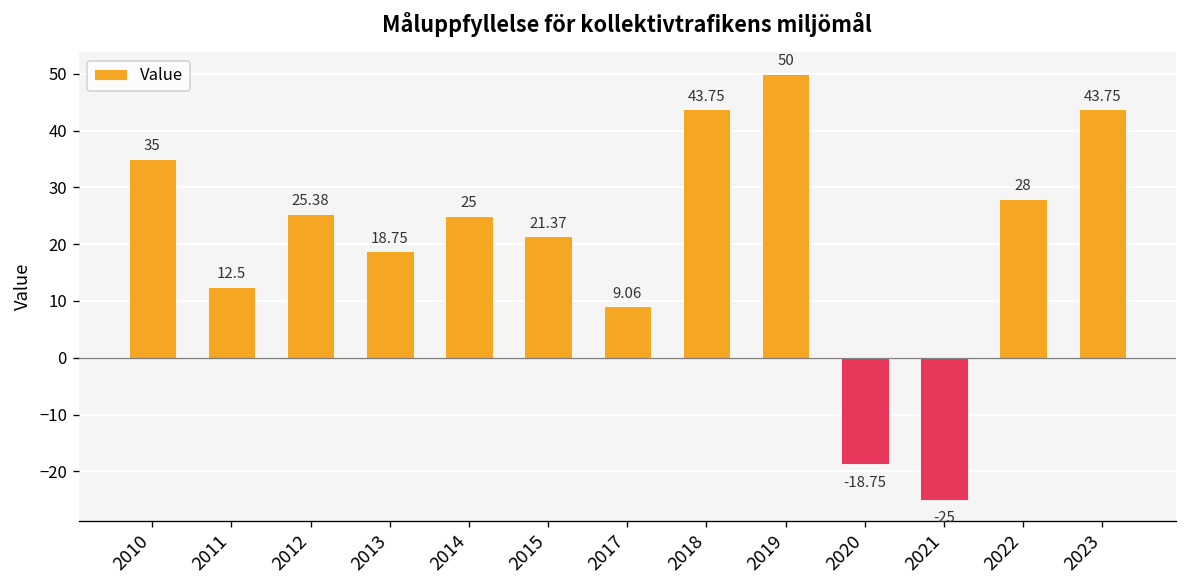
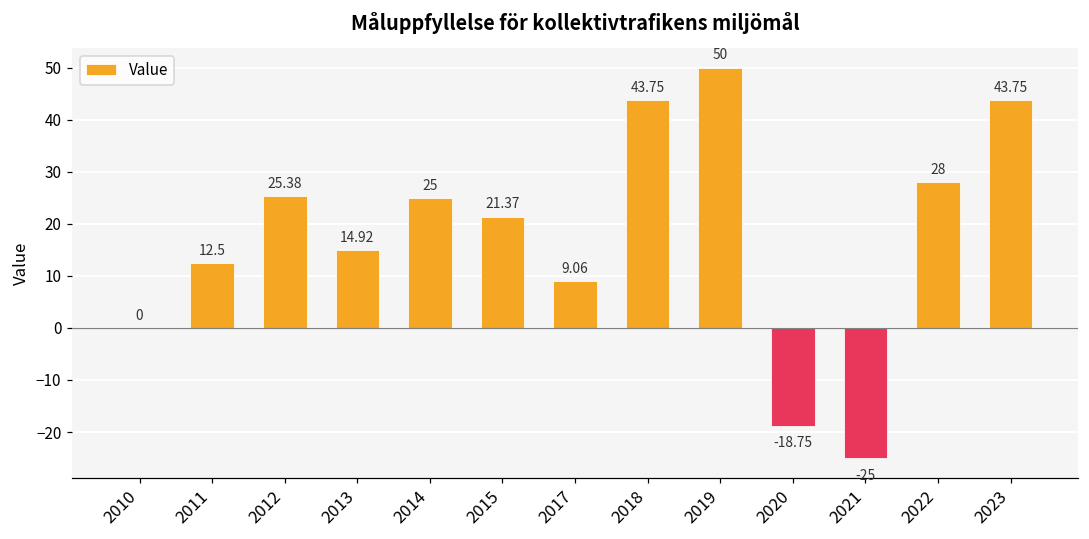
  {
-   "2010": 35,
+   "2010": 0,
    "2011": 12.5,
    "2012": 25.38,
-   "2013": 18.75,
+   "2013": 14.92,
    "2014": 25,
    "2015": 21.37,
    "2017": 9.06,
    "2018": 43.75,
    "2019": 50,
    "2020": -18.75,
    "2021": -25,
    "2022": 28,
    "2023": 43.75
  }
